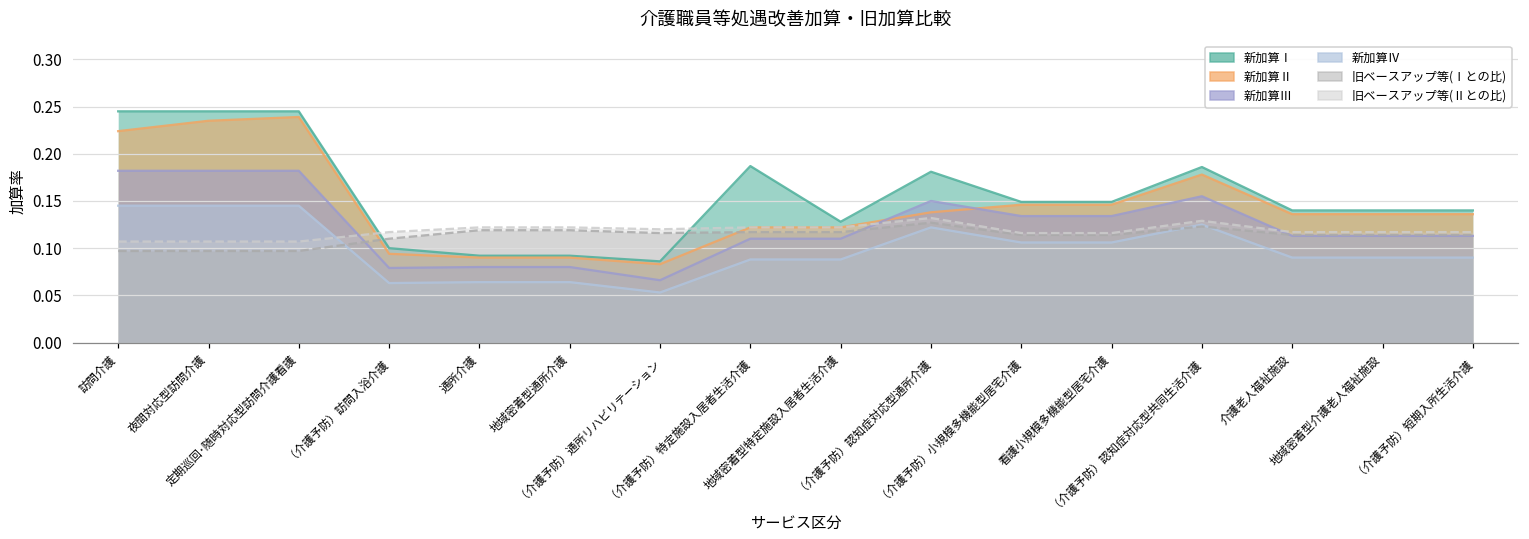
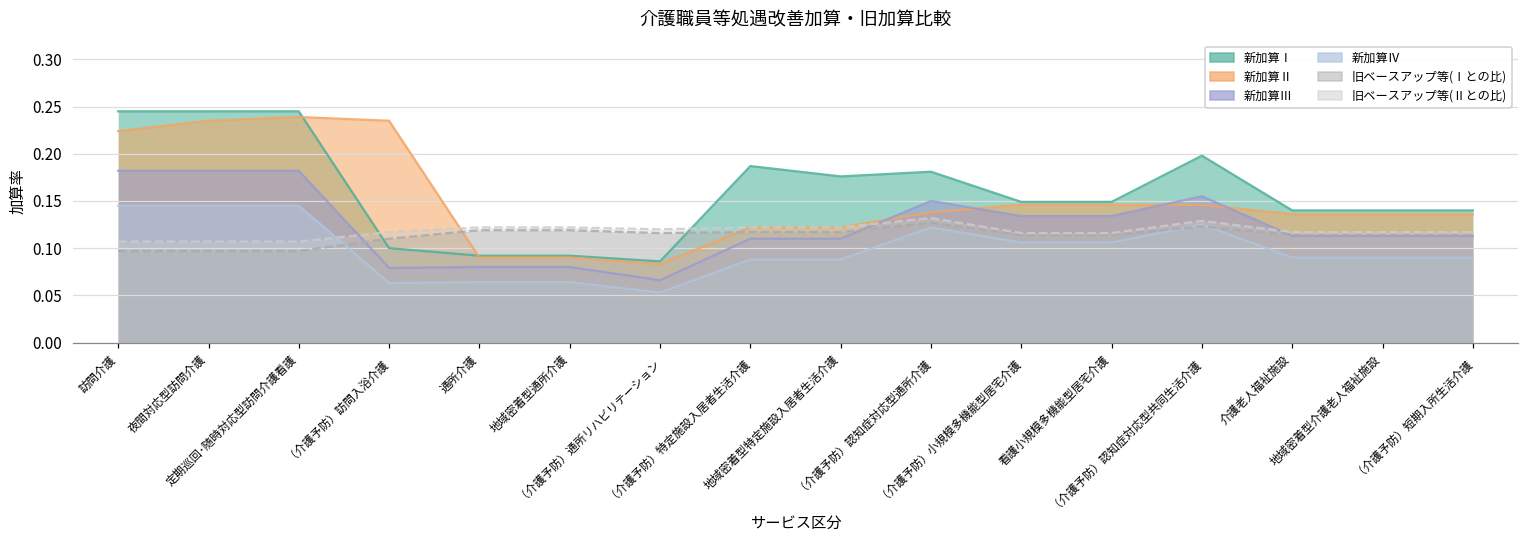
  {
    "新加算Ⅰ": {
      "訪問介護": 0.25,
      "夜間対応型訪問介護": 0.25,
      "定期巡回･随時対応型訪問介護看護": 0.25,
      "（介護予防）訪問入浴介護": 0.10,
      "（介護予防）通所リハビリテーション": 0.09,
      "（介護予防）特定施設入居者生活介護": 0.19,
-     "地域密着型特定施設入居者生活介護": 0.13,
+     "地域密着型特定施設入居者生活介護": 0.18,
      "（介護予防）認知症対応型通所介護": 0.18,
-     "（介護予防）認知症対応型共同生活介護": 0.19,
+     "（介護予防）認知症対応型共同生活介護": 0.20,
      "介護老人福祉施設": 0.14,
      "地域密着型介護老人福祉施設": 0.14,
      "（介護予防）短期入所生活介護": 0.14
    },
    "新加算Ⅱ": {
      "訪問介護": 0.22,
      "夜間対応型訪問介護": 0.24,
      "定期巡回･随時対応型訪問介護看護": 0.24,
-     "（介護予防）訪問入浴介護": 0.09,
+     "（介護予防）訪問入浴介護": 0.24,
      "（介護予防）通所リハビリテーション": 0.08,
      "（介護予防）認知症対応型通所介護": 0.14,
-     "（介護予防）認知症対応型共同生活介護": 0.18,
+     "（介護予防）認知症対応型共同生活介護": 0.15,
      "介護老人福祉施設": 0.14,
      "地域密着型介護老人福祉施設": 0.14,
      "（介護予防）短期入所生活介護": 0.14
    }
  }
